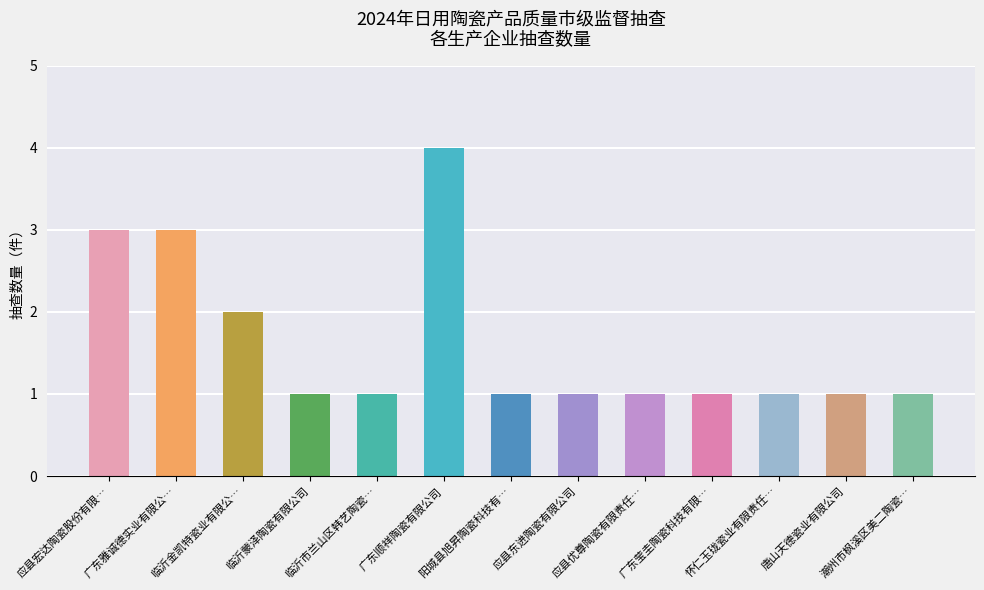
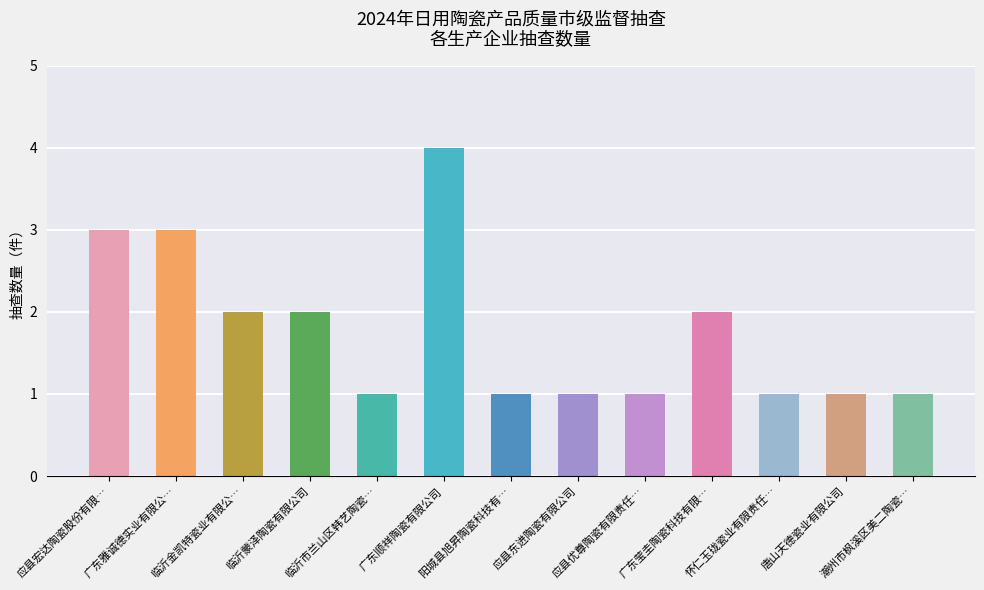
  {
    "应县宏达陶瓷股份有限…": 3,
    "广东雅诚德实业有限公…": 3,
    "临沂金凯特瓷业有限公…": 2,
-   "临沂蒙泽陶瓷有限公司": 1,
+   "临沂蒙泽陶瓷有限公司": 2,
    "临沂市兰山区韩艺陶瓷…": 1,
    "广东顺祥陶瓷有限公司": 4,
    "阳城县旭昇陶瓷科技有…": 1,
    "应县东进陶瓷有限公司": 1,
    "应县优尊陶瓷有限责任…": 1,
-   "广东莹圭陶瓷科技有限…": 1,
+   "广东莹圭陶瓷科技有限…": 2,
    "怀仁玉珑瓷业有限责任…": 1,
    "唐山天德瓷业有限公司": 1,
    "潮州市枫溪区美二陶瓷…": 1
  }
